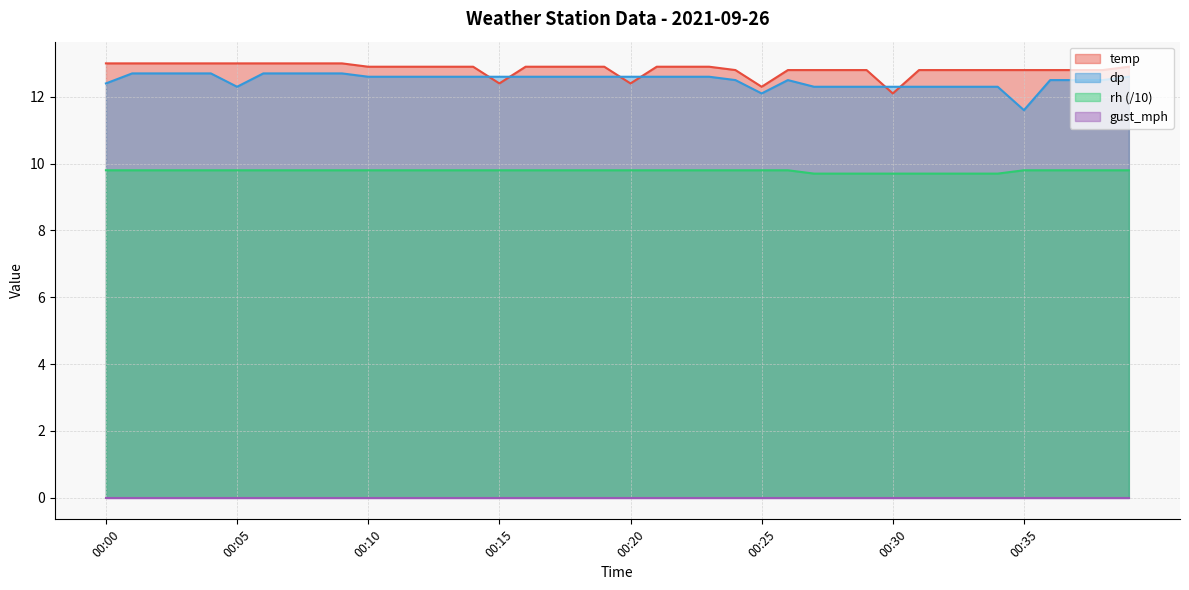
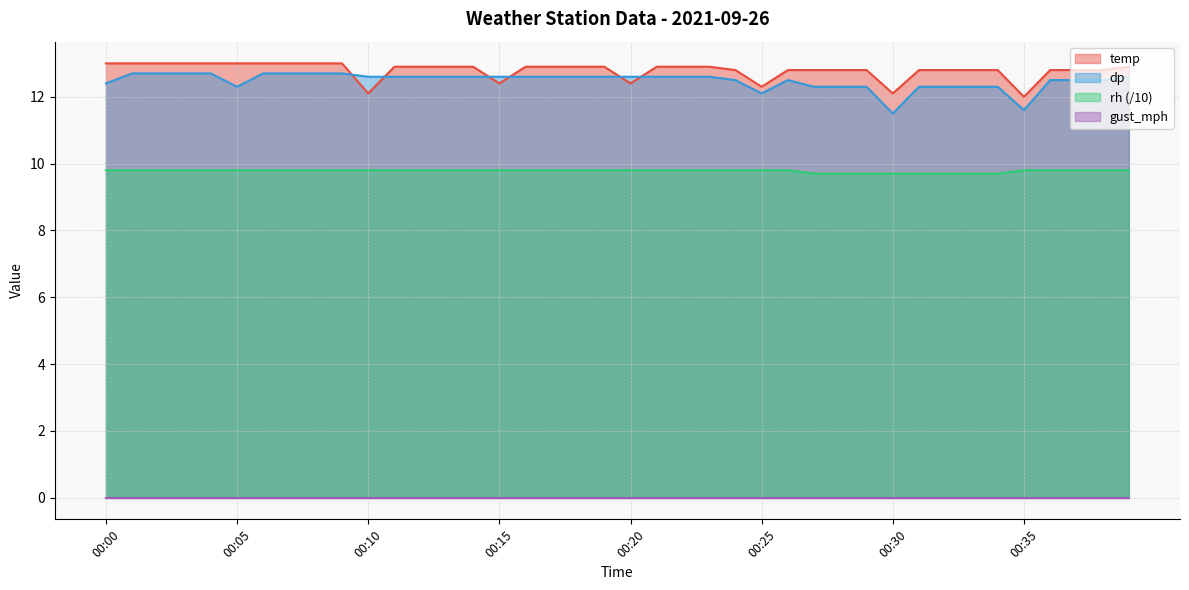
  {
    "temp": {
      "00:00": 13.0,
      "00:05": 13.0,
-     "00:10": 12.9,
+     "00:10": 12.1,
      "00:15": 12.4,
      "00:20": 12.4,
      "00:25": 12.3,
      "00:30": 12.1,
-     "00:35": 12.8
+     "00:35": 12.0
    },
    "dp": {
      "00:00": 12.4,
      "00:05": 12.3,
      "00:10": 12.6,
      "00:15": 12.6,
      "00:20": 12.6,
      "00:25": 12.1,
-     "00:30": 12.3,
+     "00:30": 11.5,
      "00:35": 11.6
    },
    "rh (/10)": {
      "00:00": 9.8,
      "00:05": 9.8,
      "00:10": 9.8,
      "00:15": 9.8,
      "00:20": 9.8,
      "00:25": 9.8,
      "00:30": 9.7,
      "00:35": 9.8
    },
    "gust_mph": {
      "00:00": 0.0,
      "00:05": 0.0,
      "00:10": 0.0,
      "00:15": 0.0,
      "00:20": 0.0,
      "00:25": 0.0,
      "00:30": 0.0,
      "00:35": 0.0
    }
  }
